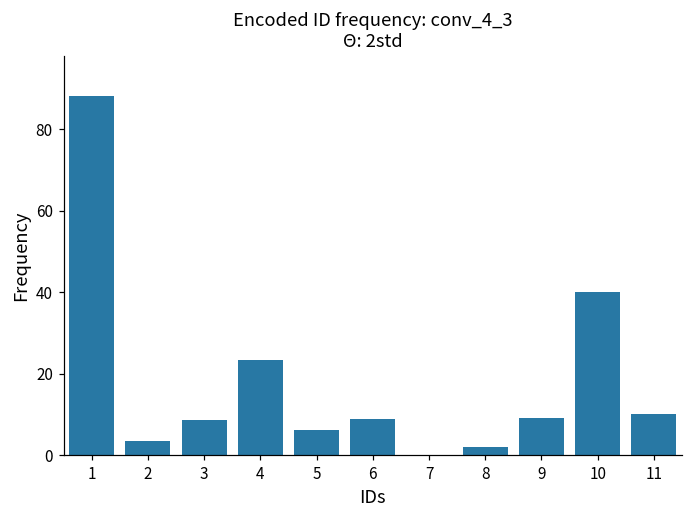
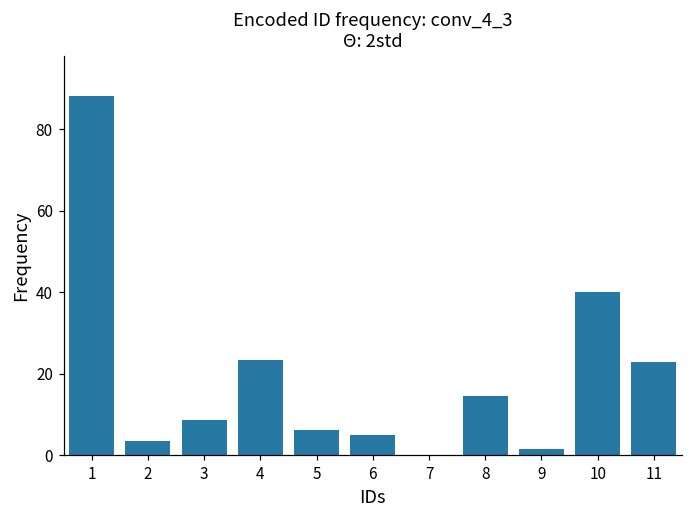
  {
    "1": 88,
    "2": 4,
    "3": 9,
    "4": 23,
    "5": 6,
-   "6": 9,
+   "6": 5,
    "7": 0,
-   "8": 2,
-   "9": 9,
+   "8": 14,
+   "9": 2,
    "10": 40,
-   "11": 10
+   "11": 23
  }
